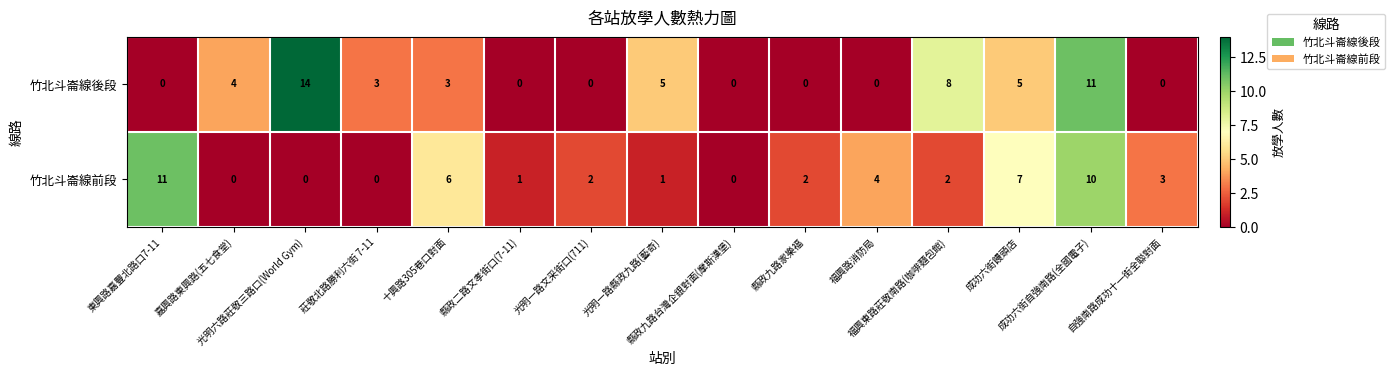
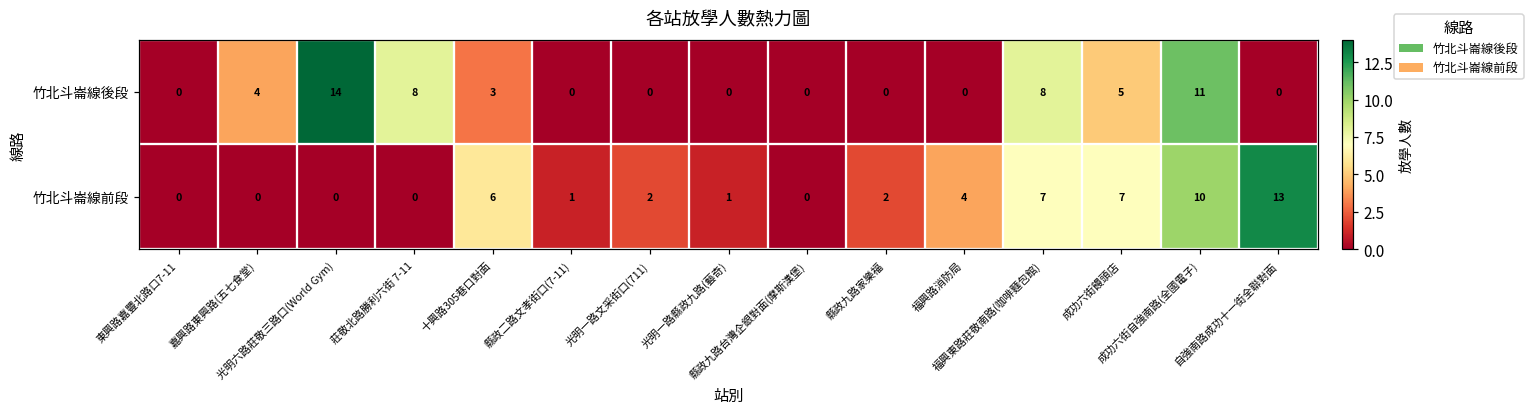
  {
    "竹北斗崙線後段": {
      "東興路嘉豐北路口7-11": 0,
      "嘉興路東興路(五七食堂)": 4,
      "光明六路莊敬三路口(World Gym)": 14,
-     "莊敬北路勝利六街 7-11": 3,
+     "莊敬北路勝利六街 7-11": 8,
      "十興路305巷口對面": 3,
      "縣政二路文孝街口(7-11)": 0,
      "光明一路文采街口(711)": 0,
-     "光明一路縣政九路(藝奇)": 5,
+     "光明一路縣政九路(藝奇)": 0,
      "縣政九路台灣企銀對面(摩斯漢堡)": 0,
      "縣政九路家樂福": 0,
      "福興路消防局": 0,
      "福興東路莊敬南路(咖啡麵包館)": 8,
      "成功六街饅頭店": 5,
      "成功六街自強南路(全國電子)": 11,
      "自強南路成功十一街全聯對面": 0
    },
    "竹北斗崙線前段": {
-     "東興路嘉豐北路口7-11": 11,
+     "東興路嘉豐北路口7-11": 0,
      "嘉興路東興路(五七食堂)": 0,
      "光明六路莊敬三路口(World Gym)": 0,
      "莊敬北路勝利六街 7-11": 0,
      "十興路305巷口對面": 6,
      "縣政二路文孝街口(7-11)": 1,
      "光明一路文采街口(711)": 2,
      "光明一路縣政九路(藝奇)": 1,
      "縣政九路台灣企銀對面(摩斯漢堡)": 0,
      "縣政九路家樂福": 2,
      "福興路消防局": 4,
-     "福興東路莊敬南路(咖啡麵包館)": 2,
+     "福興東路莊敬南路(咖啡麵包館)": 7,
      "成功六街饅頭店": 7,
      "成功六街自強南路(全國電子)": 10,
-     "自強南路成功十一街全聯對面": 3
+     "自強南路成功十一街全聯對面": 13
    }
  }
